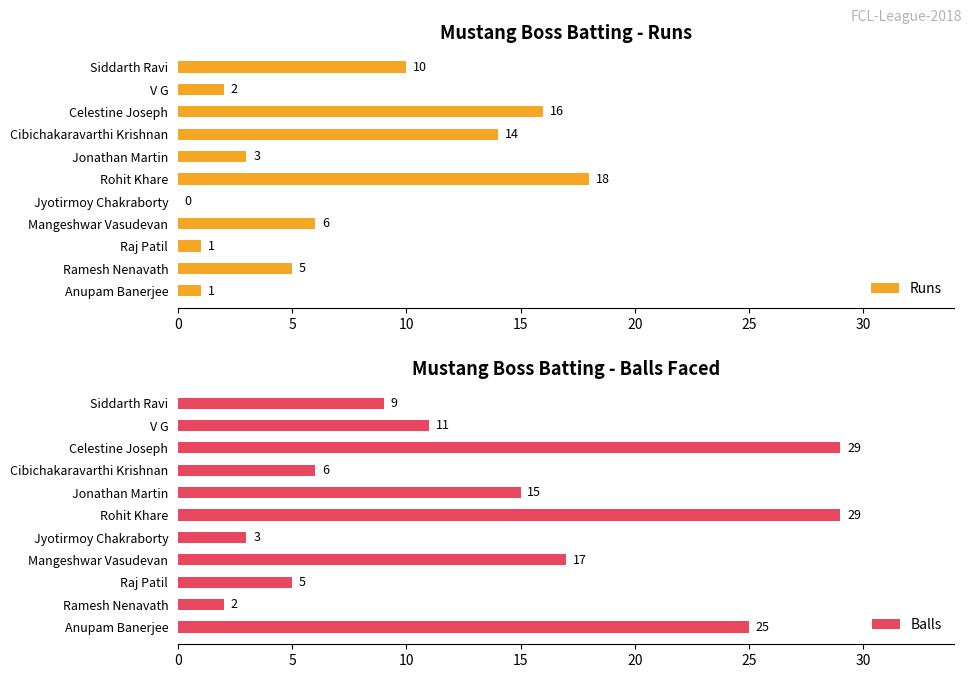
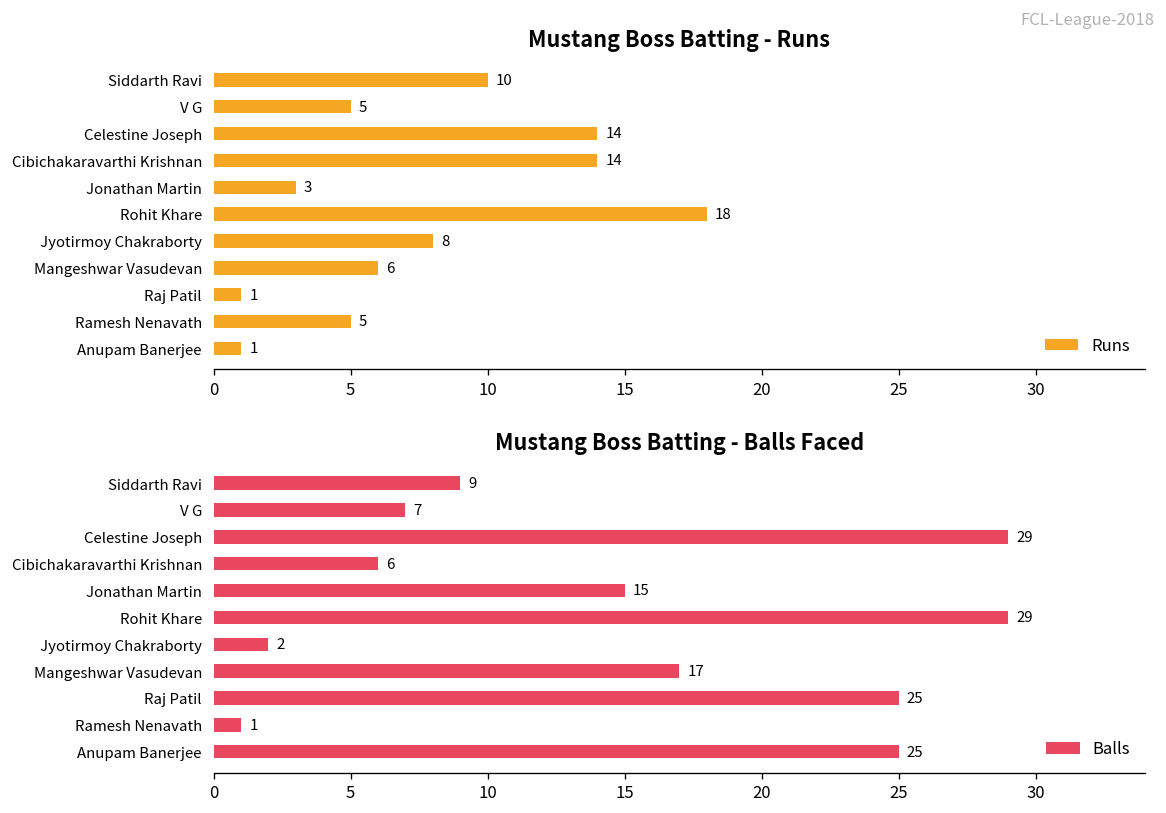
  {
    "Mustang Boss Batting - Runs": {
      "Siddarth Ravi": 10,
-     "V G": 2,
-     "Celestine Joseph": 16,
+     "V G": 5,
+     "Celestine Joseph": 14,
      "Cibichakaravarthi Krishnan": 14,
      "Jonathan Martin": 3,
      "Rohit Khare": 18,
-     "Jyotirmoy Chakraborty": 0,
+     "Jyotirmoy Chakraborty": 8,
      "Mangeshwar Vasudevan": 6,
      "Raj Patil": 1,
      "Ramesh Nenavath": 5,
      "Anupam Banerjee": 1
    },
    "Mustang Boss Batting - Balls Faced": {
      "Siddarth Ravi": 9,
-     "V G": 11,
+     "V G": 7,
      "Celestine Joseph": 29,
      "Cibichakaravarthi Krishnan": 6,
      "Jonathan Martin": 15,
      "Rohit Khare": 29,
-     "Jyotirmoy Chakraborty": 3,
+     "Jyotirmoy Chakraborty": 2,
      "Mangeshwar Vasudevan": 17,
-     "Raj Patil": 5,
-     "Ramesh Nenavath": 2,
+     "Raj Patil": 25,
+     "Ramesh Nenavath": 1,
      "Anupam Banerjee": 25
    }
  }
